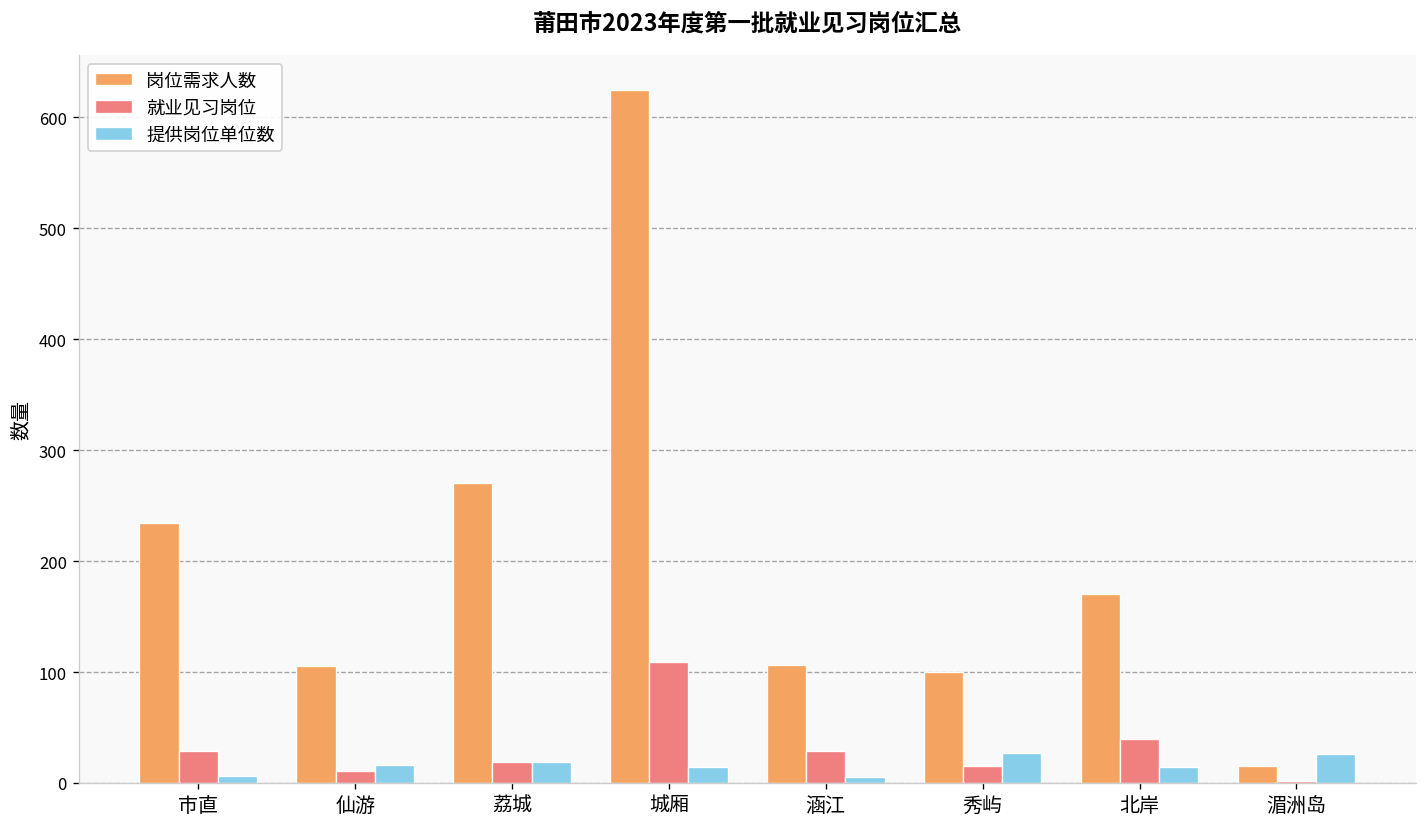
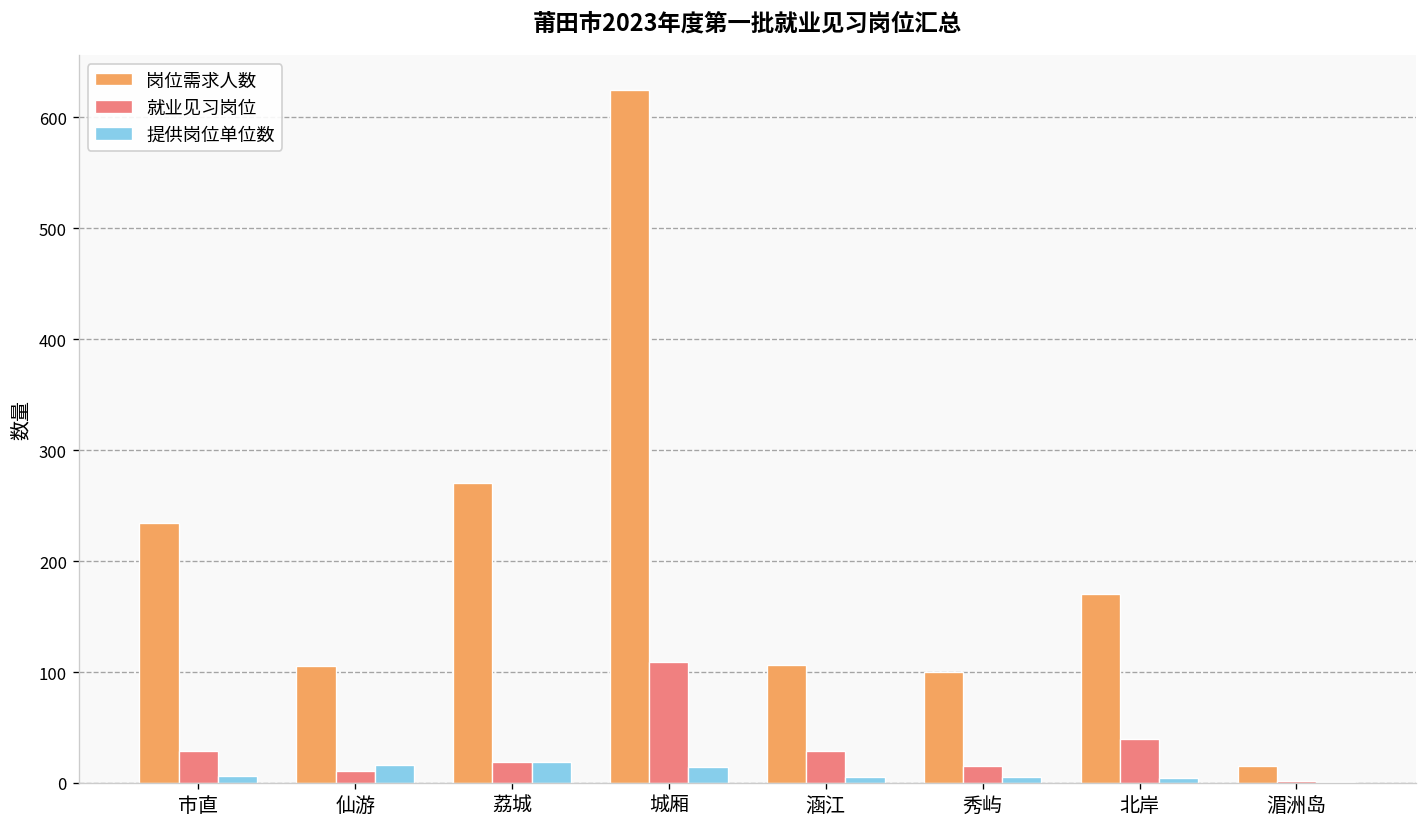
  {
    "提供岗位单位数": {
      "市直": 10,
      "仙游": 20,
      "荔城": 20,
      "城厢": 10,
      "涵江": 10,
-     "秀屿": 30,
-     "北岸": 10,
-     "湄洲岛": 30
+     "秀屿": 10,
+     "北岸": 0,
+     "湄洲岛": 0
    }
  }
